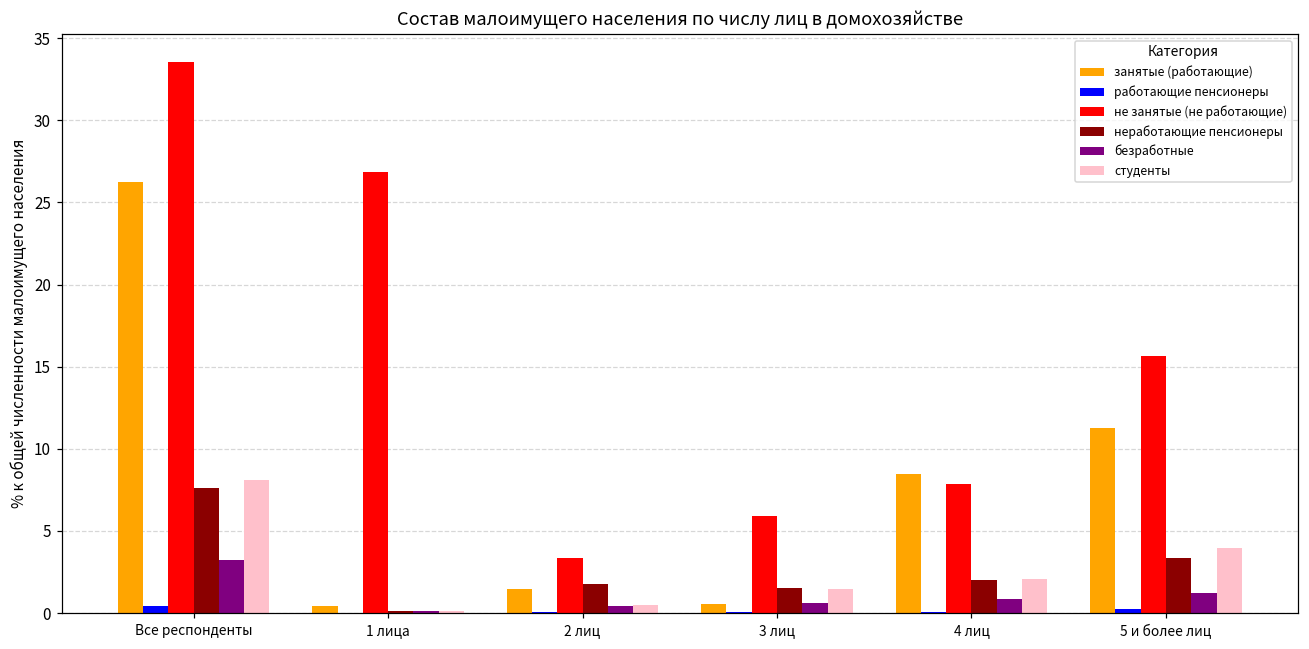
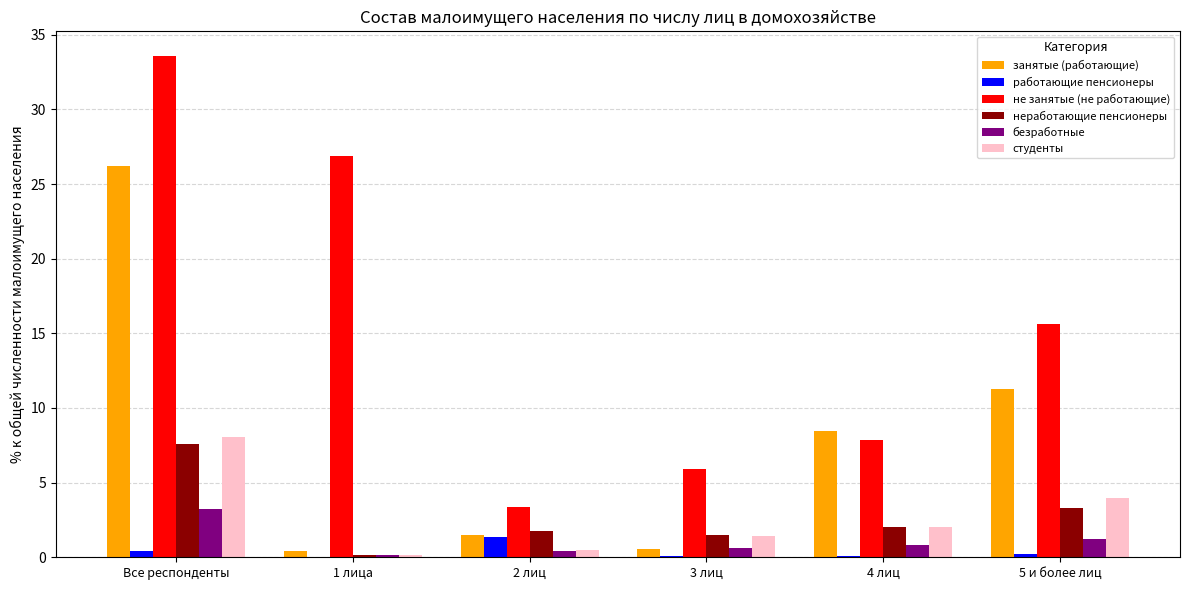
  {
    "занятые (работающие)": {
      "Все респонденты": 26.2,
      "1 лица": 0.4,
      "2 лиц": 1.5,
      "3 лиц": 0.6,
      "4 лиц": 8.5,
      "5 и более лиц": 11.3
    },
    "работающие пенсионеры": {
      "Все респонденты": 0.4,
-     "2 лиц": 0.0,
+     "2 лиц": 1.4,
      "5 и более лиц": 0.2
    },
    "не занятые (не работающие)": {
      "Все респонденты": 33.6,
      "1 лица": 26.8,
      "2 лиц": 3.3,
      "3 лиц": 5.9,
      "4 лиц": 7.9,
      "5 и более лиц": 15.7
    },
    "неработающие пенсионеры": {
      "Все респонденты": 7.6,
      "2 лиц": 1.8,
      "3 лиц": 1.5,
      "4 лиц": 2.0,
      "5 и более лиц": 3.3
    },
    "безработные": {
      "Все респонденты": 3.2,
      "2 лиц": 0.4,
      "3 лиц": 0.6,
      "4 лиц": 0.8,
      "5 и более лиц": 1.2
    },
    "студенты": {
      "Все респонденты": 8.1,
      "2 лиц": 0.5,
      "3 лиц": 1.4,
      "4 лиц": 2.1,
      "5 и более лиц": 3.9
    }
  }
